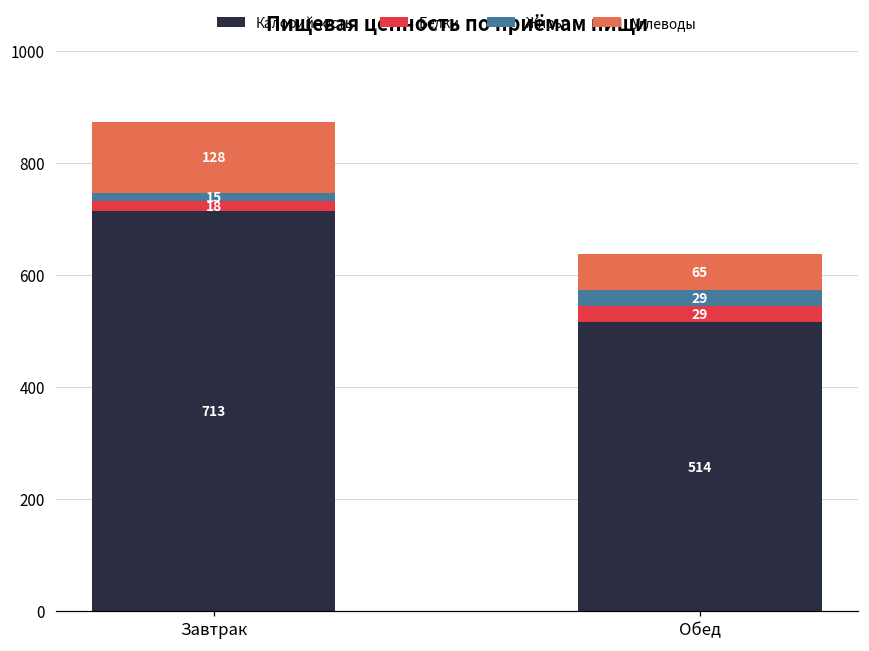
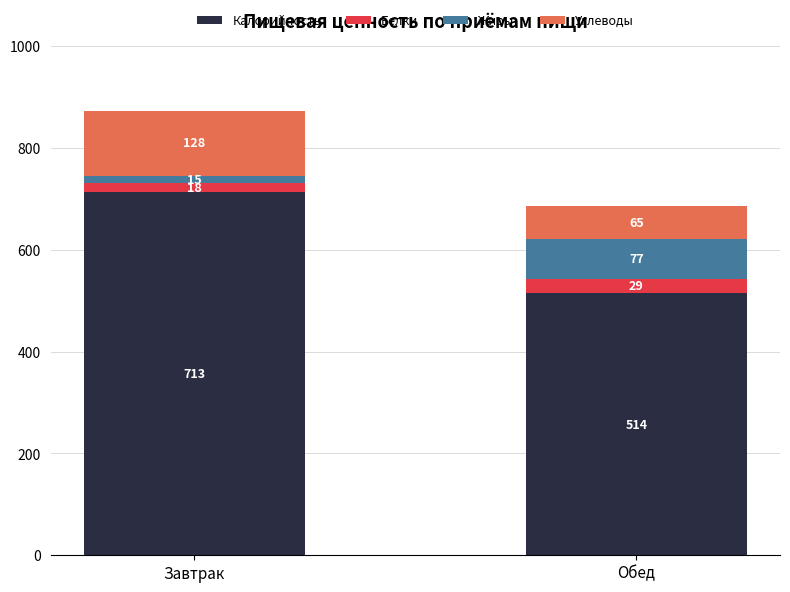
  {
    "Калорийность": {
      "Завтрак": 713,
      "Обед": 514
    },
    "Жиры": {
-     "Обед": 29
+     "Обед": 77
    }
  }
